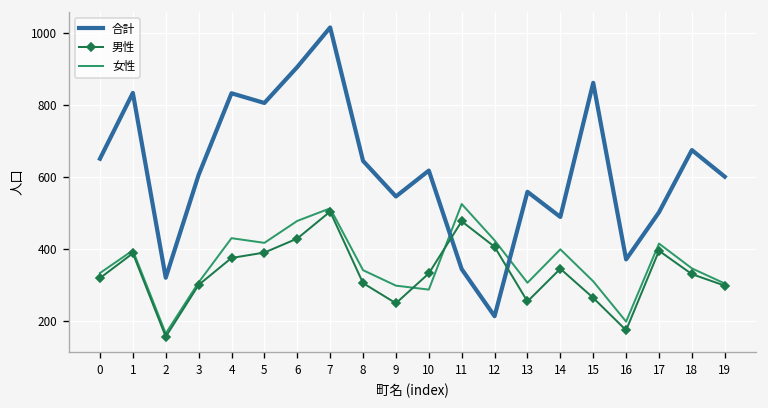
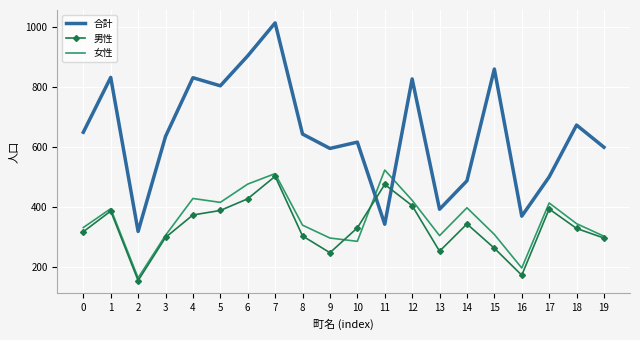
  {
    "合計": {
      "0": 650,
      "1": 830,
      "2": 320,
-     "3": 610,
+     "3": 640,
      "4": 830,
      "5": 810,
      "6": 910,
      "7": 1020,
      "8": 640,
-     "9": 550,
+     "9": 600,
      "10": 620,
      "11": 340,
-     "12": 210,
-     "13": 560,
+     "12": 830,
+     "13": 390,
      "14": 490,
      "15": 860,
      "16": 370,
      "17": 500,
      "18": 670,
      "19": 600
    }
  }
